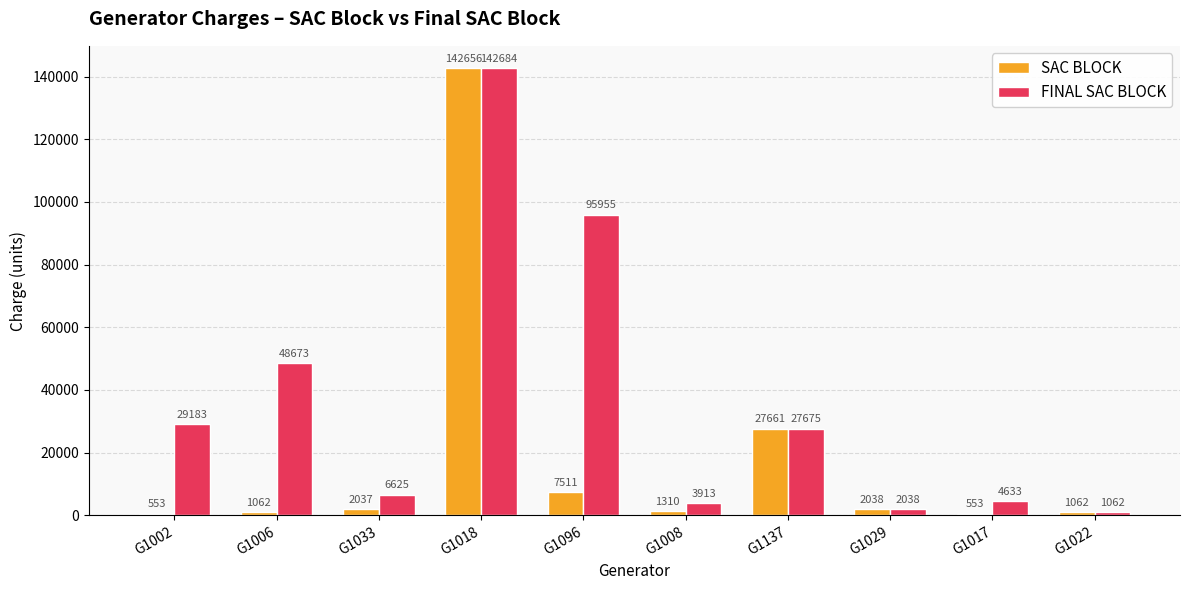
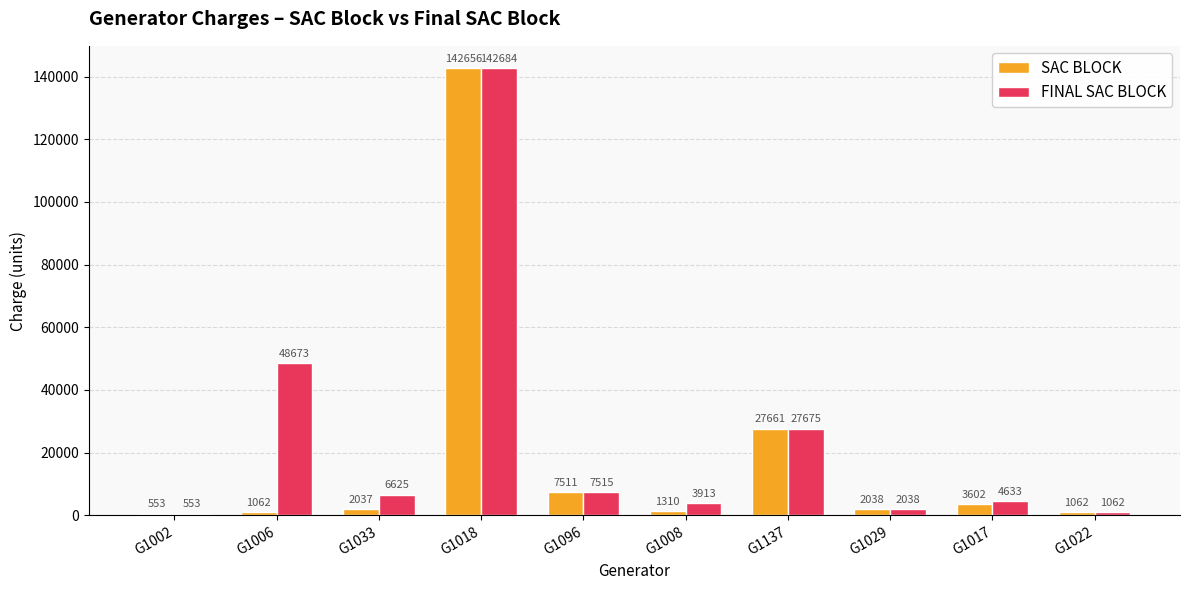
  {
    "SAC BLOCK": {
      "G1002": 553,
      "G1006": 1062,
      "G1033": 2037,
      "G1018": 142656,
      "G1096": 7511,
      "G1008": 1310,
      "G1137": 27661,
      "G1029": 2038,
-     "G1017": 553,
+     "G1017": 3602,
      "G1022": 1062
    },
    "FINAL SAC BLOCK": {
-     "G1002": 29183,
+     "G1002": 553,
      "G1006": 48673,
      "G1033": 6625,
      "G1018": 142684,
-     "G1096": 95955,
+     "G1096": 7515,
      "G1008": 3913,
      "G1137": 27675,
      "G1029": 2038,
      "G1017": 4633,
      "G1022": 1062
    }
  }
